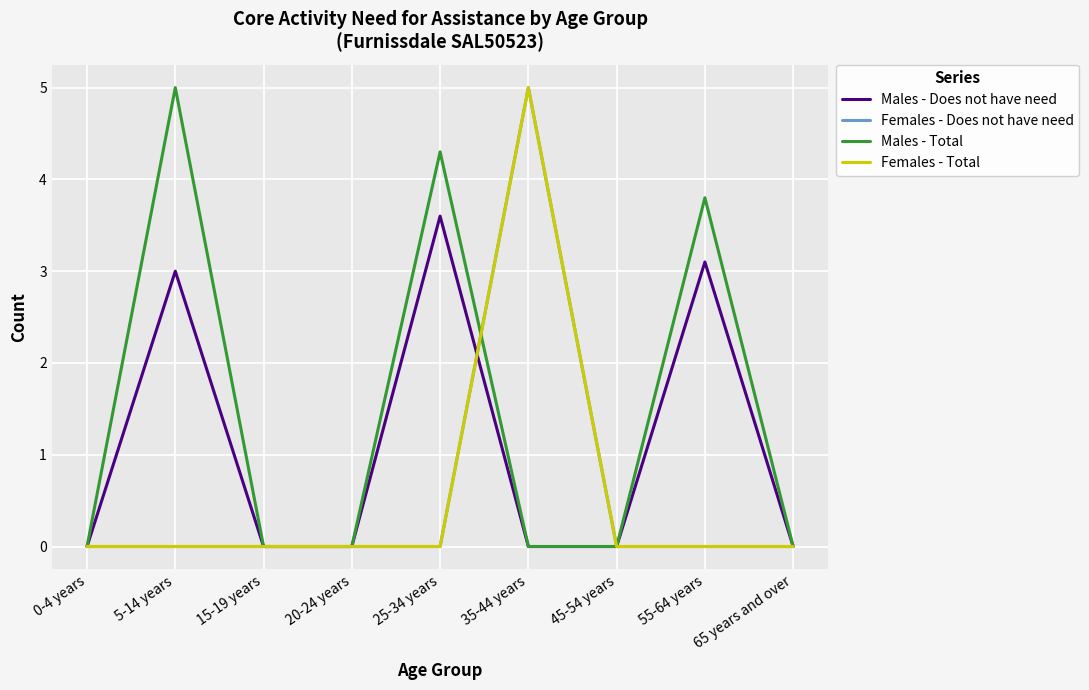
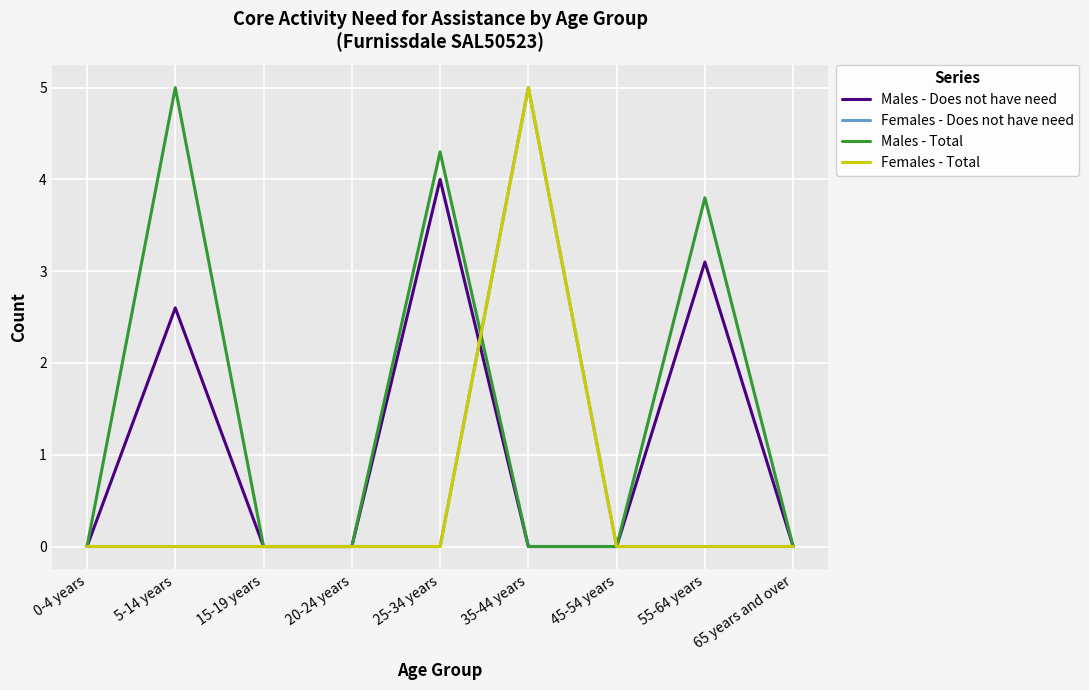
  {
    "Males - Does not have need": {
-     "5-14 years": 3.0,
-     "25-34 years": 3.6,
+     "5-14 years": 2.6,
+     "25-34 years": 4.0,
      "55-64 years": 3.1
    },
    "Females - Total": {
      "5-14 years": 0.0,
      "25-34 years": 0.0,
      "35-44 years": 5.0,
      "55-64 years": 0.0
    },
    "Males - Total": {
      "5-14 years": 5.0,
      "25-34 years": 4.3,
      "55-64 years": 3.8
    }
  }
